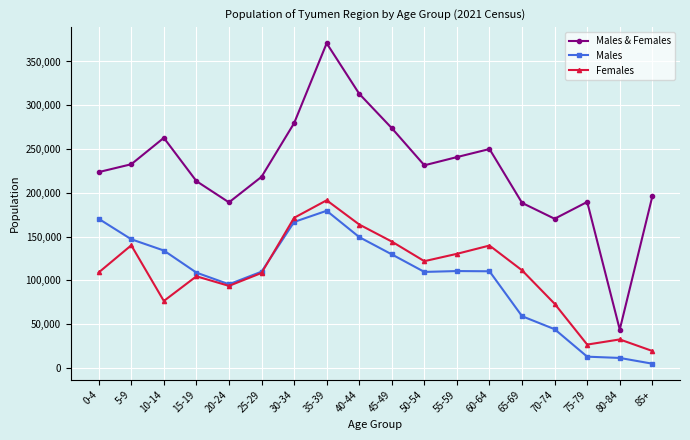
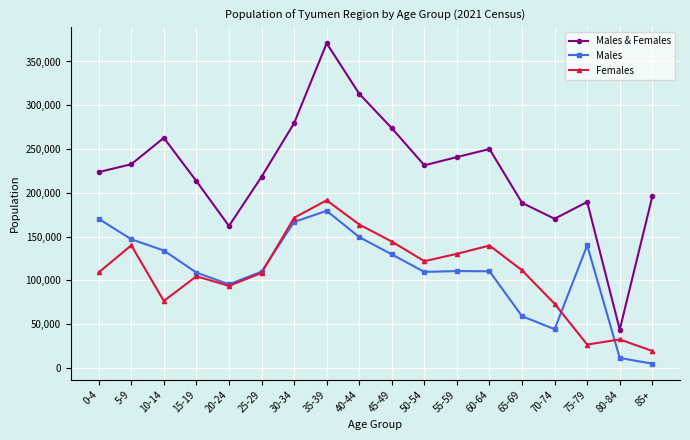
  {
    "Males & Females": {
      "0-4": "220,000",
      "5-9": "230,000",
      "10-14": "260,000",
      "15-19": "210,000",
-     "20-24": "190,000",
+     "20-24": "160,000",
      "25-29": "220,000",
      "30-34": "280,000",
      "35-39": "370,000",
      "40-44": "310,000",
      "45-49": "270,000",
      "50-54": "230,000",
      "55-59": "240,000",
      "60-64": "250,000",
      "65-69": "190,000",
      "70-74": "170,000",
      "75-79": "190,000",
      "80-84": "40,000",
      "85+": "200,000"
    },
    "Males": {
      "0-4": "170,000",
      "5-9": "150,000",
      "10-14": "130,000",
      "15-19": "110,000",
      "30-34": "170,000",
      "35-39": "180,000",
      "40-44": "150,000",
      "45-49": "130,000",
      "50-54": "110,000",
      "55-59": "110,000",
      "60-64": "110,000",
      "65-69": "60,000",
      "70-74": "40,000",
-     "75-79": "10,000",
+     "75-79": "140,000",
      "80-84": "10,000",
      "85+": "0"
    },
    "Females": {
      "0-4": "110,000",
      "5-9": "140,000",
      "10-14": "80,000",
      "15-19": "100,000",
      "30-34": "170,000",
      "35-39": "190,000",
      "40-44": "160,000",
      "45-49": "140,000",
      "50-54": "120,000",
      "55-59": "130,000",
      "60-64": "140,000",
      "65-69": "110,000",
      "70-74": "70,000",
      "75-79": "30,000",
      "80-84": "30,000",
      "85+": "20,000"
    }
  }
